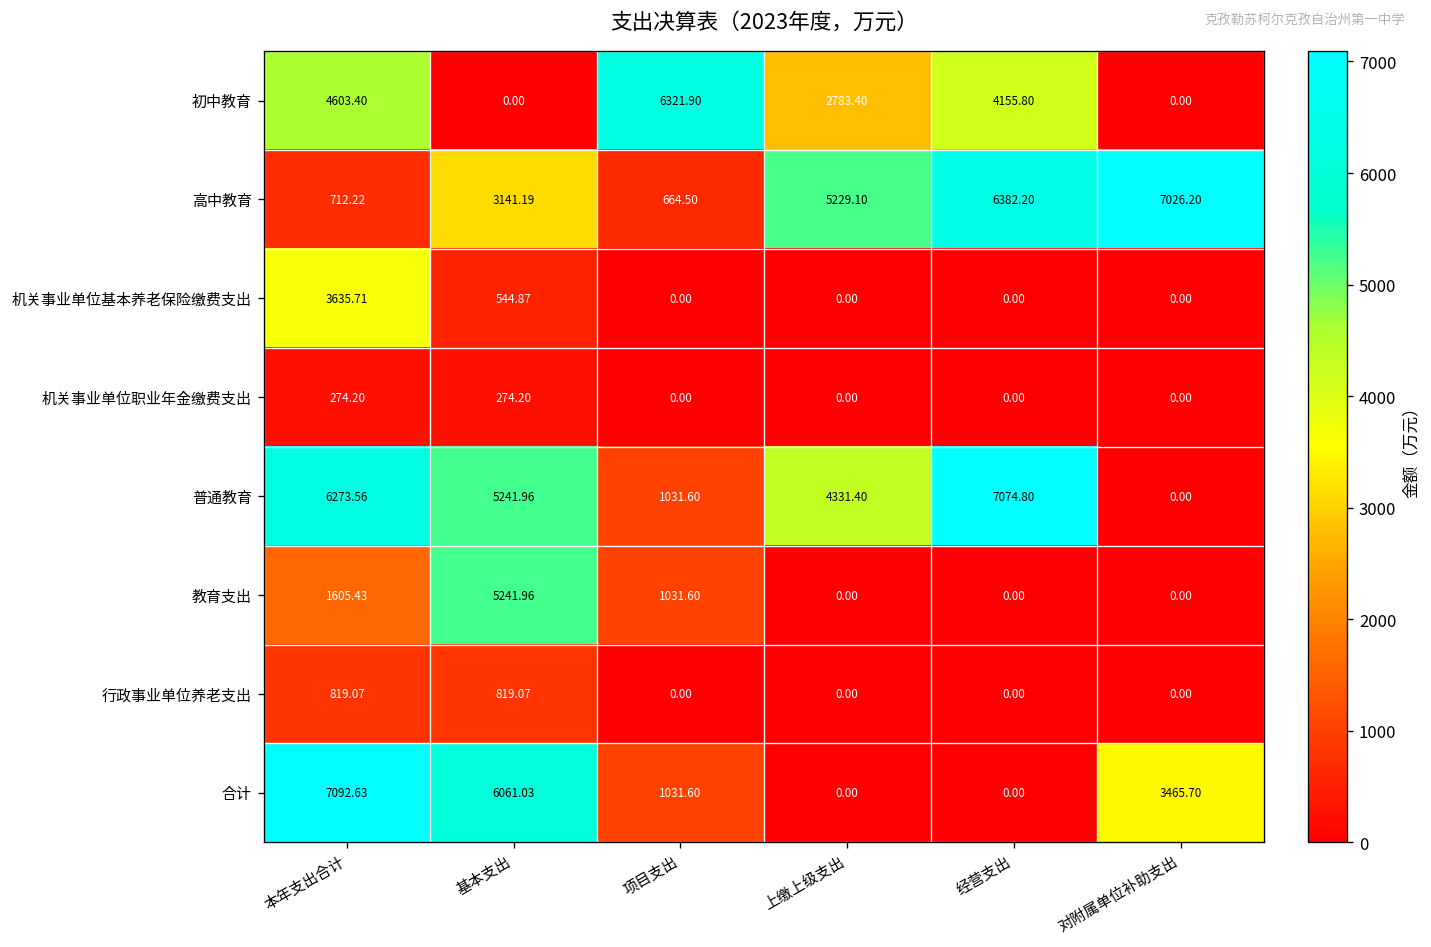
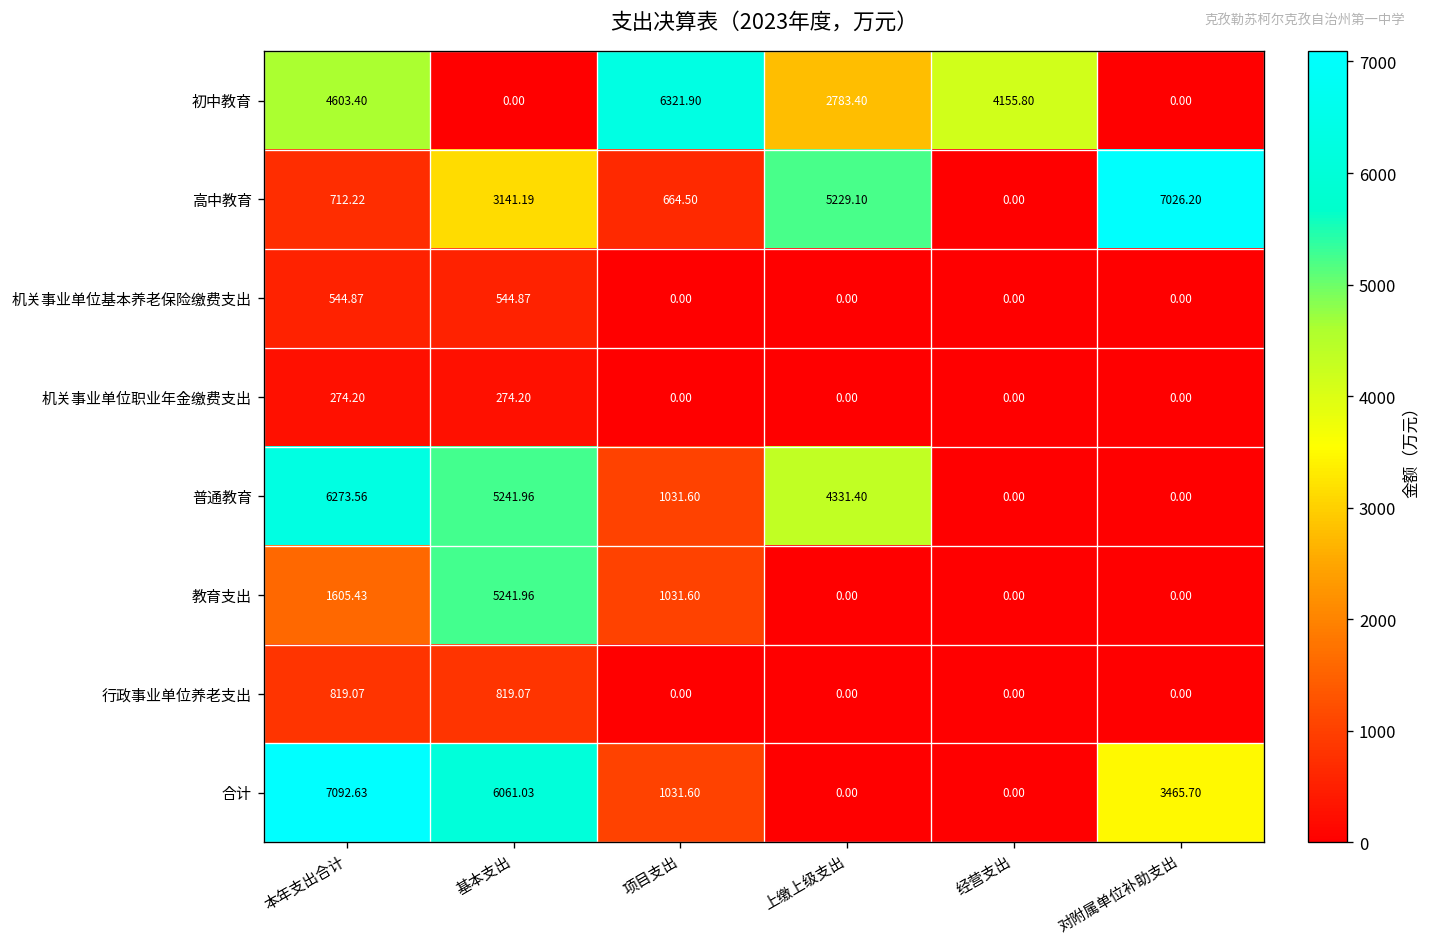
  {
    "初中教育": {
      "本年支出合计": 4603.40,
      "基本支出": 0.00,
      "项目支出": 6321.90,
      "上缴上级支出": 2783.40,
      "经营支出": 4155.80,
      "对附属单位补助支出": 0.00
    },
    "高中教育": {
      "本年支出合计": 712.22,
      "基本支出": 3141.19,
      "项目支出": 664.50,
      "上缴上级支出": 5229.10,
-     "经营支出": 6382.20,
+     "经营支出": 0.00,
      "对附属单位补助支出": 7026.20
    },
    "机关事业单位基本养老保险缴费支出": {
-     "本年支出合计": 3635.71,
+     "本年支出合计": 544.87,
      "基本支出": 544.87,
      "项目支出": 0.00,
      "上缴上级支出": 0.00,
      "经营支出": 0.00,
      "对附属单位补助支出": 0.00
    },
    "机关事业单位职业年金缴费支出": {
      "本年支出合计": 274.20,
      "基本支出": 274.20,
      "项目支出": 0.00,
      "上缴上级支出": 0.00,
      "经营支出": 0.00,
      "对附属单位补助支出": 0.00
    },
    "普通教育": {
      "本年支出合计": 6273.56,
      "基本支出": 5241.96,
      "项目支出": 1031.60,
      "上缴上级支出": 4331.40,
-     "经营支出": 7074.80,
+     "经营支出": 0.00,
      "对附属单位补助支出": 0.00
    },
    "教育支出": {
      "本年支出合计": 1605.43,
      "基本支出": 5241.96,
      "项目支出": 1031.60,
      "上缴上级支出": 0.00,
      "经营支出": 0.00,
      "对附属单位补助支出": 0.00
    },
    "行政事业单位养老支出": {
      "本年支出合计": 819.07,
      "基本支出": 819.07,
      "项目支出": 0.00,
      "上缴上级支出": 0.00,
      "经营支出": 0.00,
      "对附属单位补助支出": 0.00
    },
    "合计": {
      "本年支出合计": 7092.63,
      "基本支出": 6061.03,
      "项目支出": 1031.60,
      "上缴上级支出": 0.00,
      "经营支出": 0.00,
      "对附属单位补助支出": 3465.70
    }
  }
